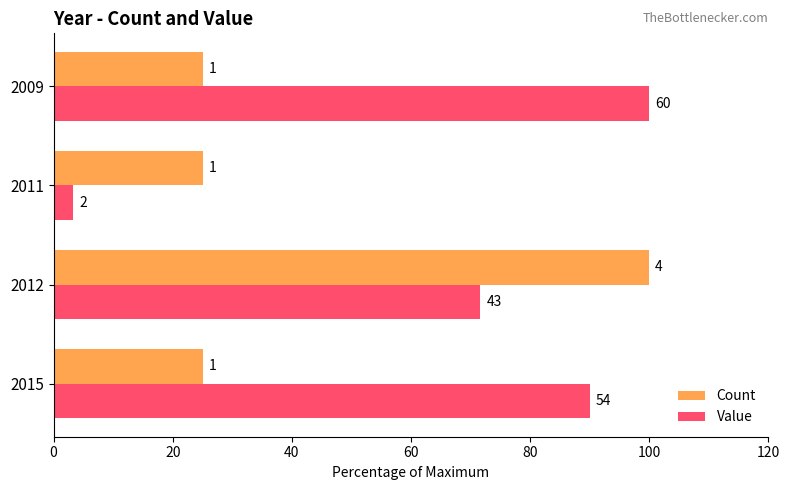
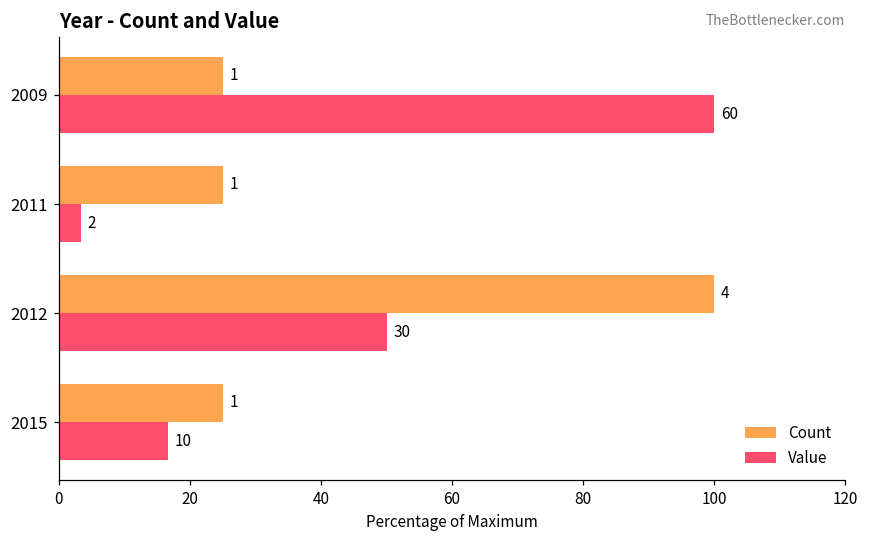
  {
    "Value": {
-     "2012": 43,
-     "2015": 54
+     "2012": 30,
+     "2015": 10
    }
  }
